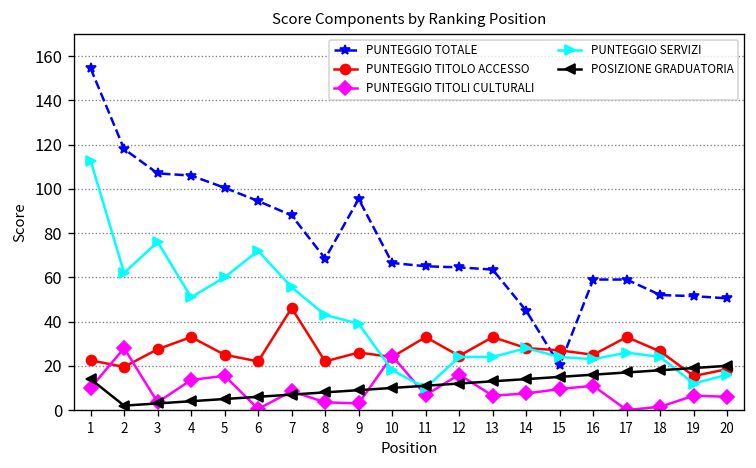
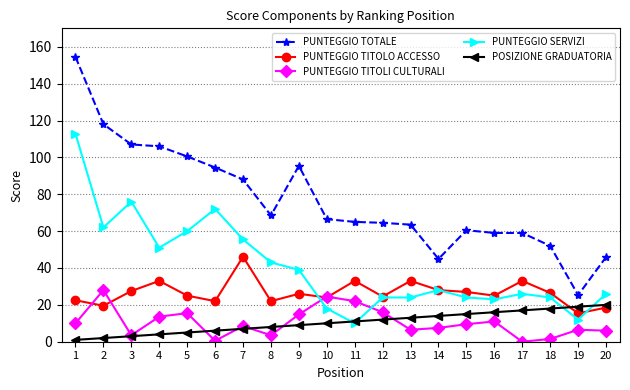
  {
    "PUNTEGGIO TOTALE": {
      "1": 155,
      "2": 118,
      "3": 107,
      "4": 106,
      "5": 101,
      "6": 95,
      "7": 88,
      "8": 69,
      "9": 95,
      "10": 67,
      "11": 65,
      "12": 65,
      "13": 64,
      "14": 45,
-     "15": 20,
+     "15": 61,
      "16": 59,
      "17": 59,
      "18": 52,
-     "19": 52,
-     "20": 51
+     "19": 25,
+     "20": 46
    },
    "PUNTEGGIO TITOLO ACCESSO": {
      "1": 23,
      "2": 20,
      "3": 28,
      "4": 33,
      "5": 25,
      "6": 22,
      "7": 46,
      "8": 22,
      "9": 26,
      "11": 33,
      "13": 33,
      "15": 27,
      "16": 25,
      "17": 33,
      "18": 27,
      "19": 15,
      "20": 19
    },
    "PUNTEGGIO TITOLI CULTURALI": {
      "1": 10,
      "2": 28,
      "4": 14,
      "5": 16,
      "6": 1,
      "7": 9,
      "8": 4,
-     "9": 3,
-     "11": 7,
+     "9": 15,
+     "11": 22,
      "12": 16,
      "13": 7,
      "14": 8,
      "15": 10,
      "16": 11,
      "17": 0,
      "18": 2,
      "19": 7,
      "20": 6
    },
    "PUNTEGGIO SERVIZI": {
      "1": 113,
      "2": 62,
      "3": 76,
      "4": 51,
      "5": 60,
      "6": 72,
      "7": 56,
      "8": 43,
      "9": 39,
      "10": 18,
      "13": 24,
      "15": 24,
      "16": 23,
      "17": 26,
      "18": 24,
      "19": 12,
-     "20": 16
+     "20": 26
    },
    "POSIZIONE GRADUATORIA": {
-     "1": 14,
+     "1": 1,
      "2": 2,
      "4": 4,
      "5": 5,
      "6": 6,
      "7": 7,
      "8": 8,
      "9": 9,
      "10": 10,
      "12": 12,
      "13": 13,
      "14": 14,
      "15": 15,
      "16": 16,
      "17": 17,
      "18": 18,
      "19": 19,
      "20": 20
    }
  }
